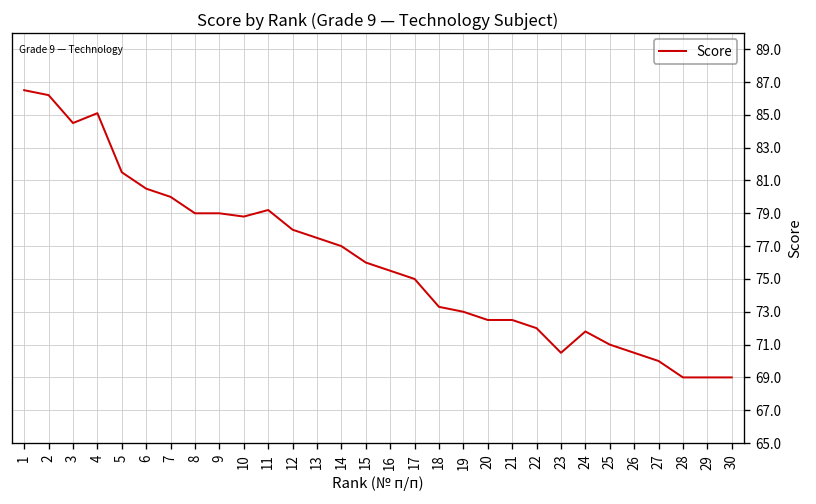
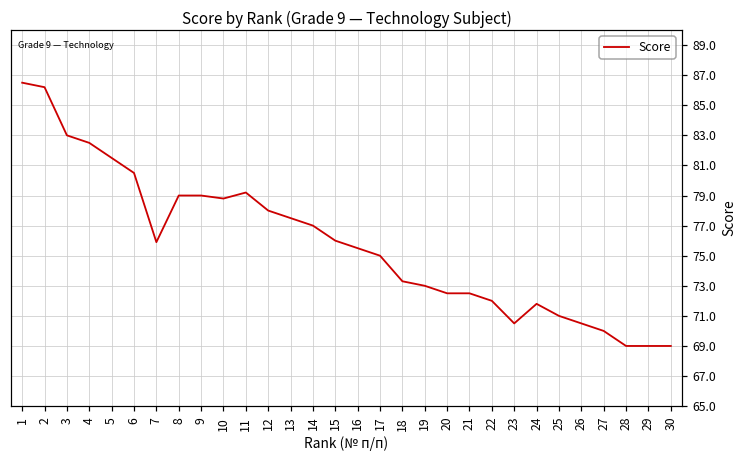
  {
    "1": 86.5,
    "2": 86.2,
-   "3": 84.5,
-   "4": 85.1,
+   "3": 83.0,
+   "4": 82.5,
    "5": 81.5,
    "6": 80.5,
-   "7": 80.0,
+   "7": 75.9,
    "8": 79.0,
    "9": 79.0,
    "10": 78.8,
    "11": 79.2,
    "12": 78.0,
    "13": 77.5,
    "14": 77.0,
    "15": 76.0,
    "16": 75.5,
    "17": 75.0,
    "18": 73.3,
    "19": 73.0,
    "20": 72.5,
    "21": 72.5,
    "22": 72.0,
    "23": 70.5,
    "24": 71.8,
    "25": 71.0,
    "26": 70.5,
    "27": 70.0,
    "28": 69.0,
    "29": 69.0,
    "30": 69.0
  }
